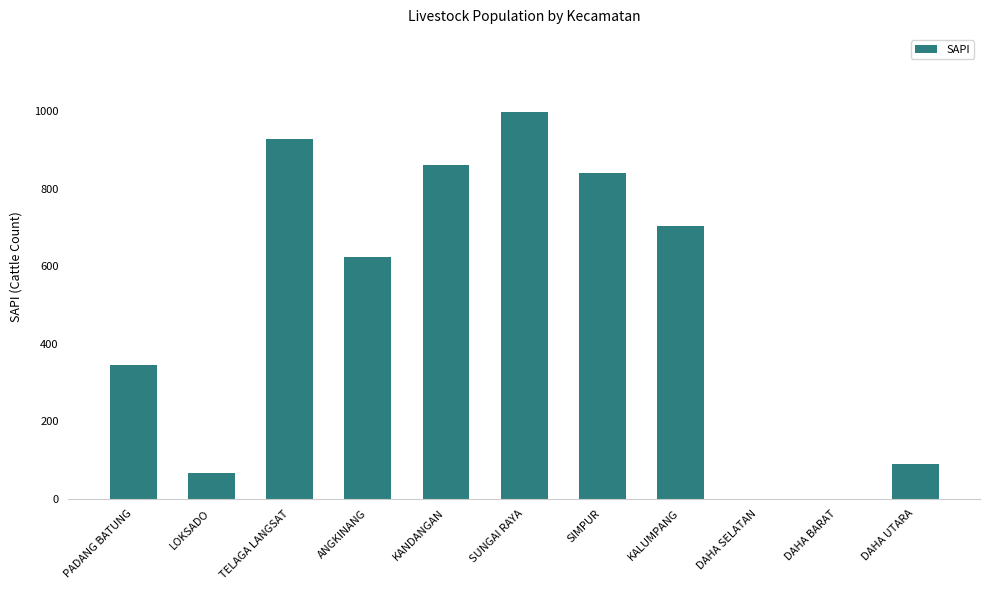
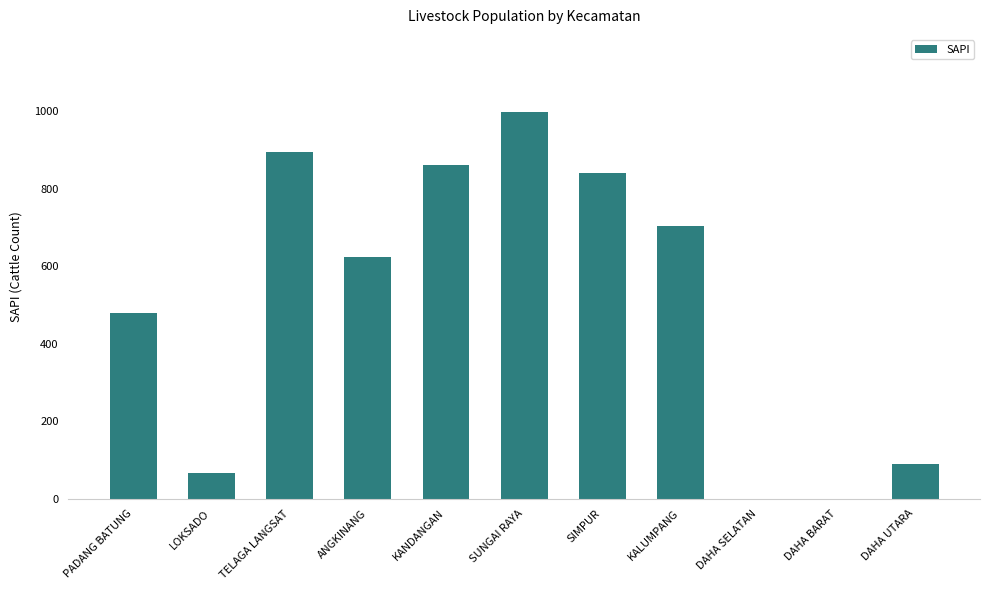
  {
-   "PADANG BATUNG": 340,
+   "PADANG BATUNG": 480,
    "LOKSADO": 70,
-   "TELAGA LANGSAT": 930,
+   "TELAGA LANGSAT": 890,
    "ANGKINANG": 620,
    "KANDANGAN": 860,
    "SUNGAI RAYA": 1000,
    "SIMPUR": 840,
    "KALUMPANG": 700,
    "DAHA SELATAN": 0,
    "DAHA BARAT": 0,
    "DAHA UTARA": 90
  }
